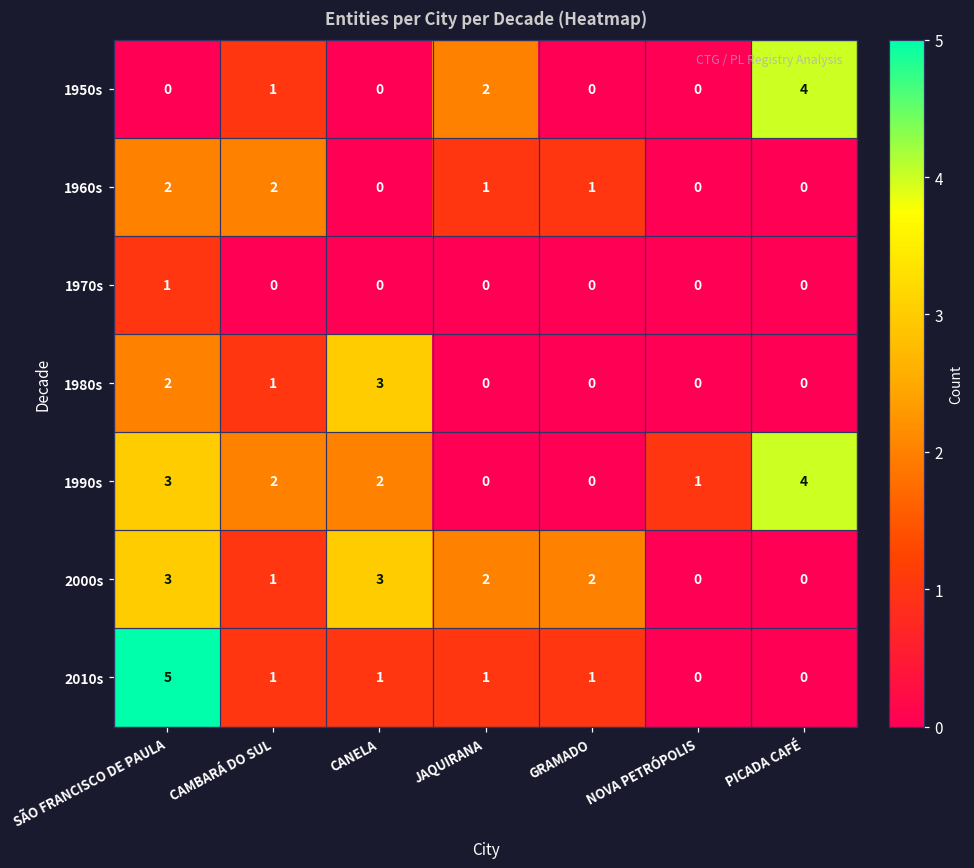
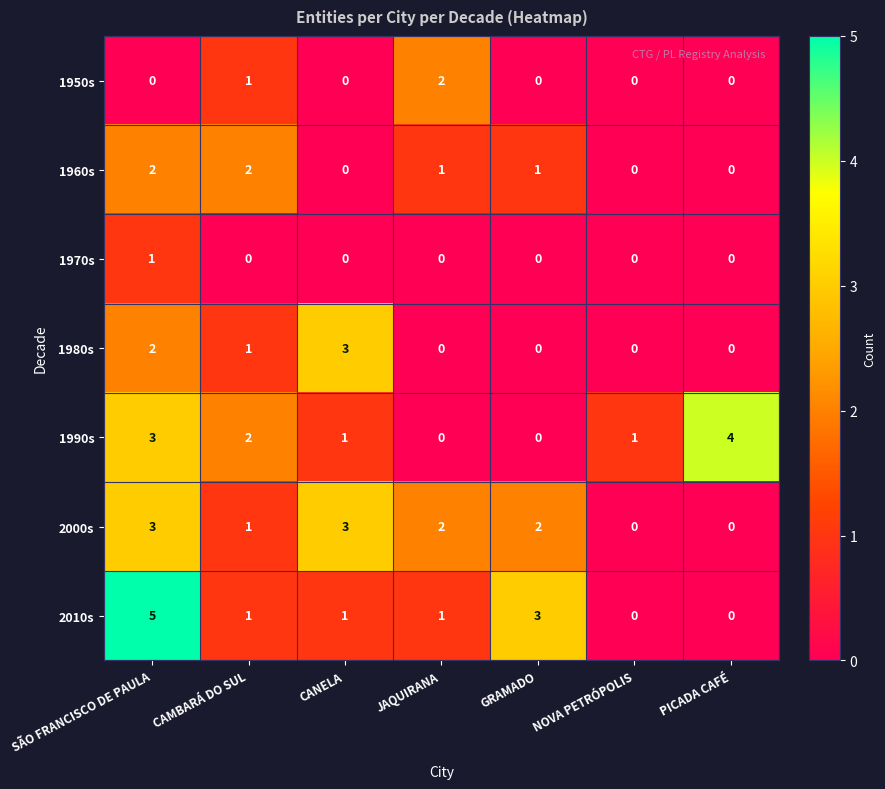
  {
    "1950s": {
      "SÃO FRANCISCO DE PAULA": 0,
      "CAMBARÁ DO SUL": 1,
      "CANELA": 0,
      "JAQUIRANA": 2,
      "GRAMADO": 0,
      "NOVA PETRÓPOLIS": 0,
-     "PICADA CAFÉ": 4
+     "PICADA CAFÉ": 0
    },
    "1960s": {
      "SÃO FRANCISCO DE PAULA": 2,
      "CAMBARÁ DO SUL": 2,
      "CANELA": 0,
      "JAQUIRANA": 1,
      "GRAMADO": 1,
      "NOVA PETRÓPOLIS": 0,
      "PICADA CAFÉ": 0
    },
    "1970s": {
      "SÃO FRANCISCO DE PAULA": 1,
      "CAMBARÁ DO SUL": 0,
      "CANELA": 0,
      "JAQUIRANA": 0,
      "GRAMADO": 0,
      "NOVA PETRÓPOLIS": 0,
      "PICADA CAFÉ": 0
    },
    "1980s": {
      "SÃO FRANCISCO DE PAULA": 2,
      "CAMBARÁ DO SUL": 1,
      "CANELA": 3,
      "JAQUIRANA": 0,
      "GRAMADO": 0,
      "NOVA PETRÓPOLIS": 0,
      "PICADA CAFÉ": 0
    },
    "1990s": {
      "SÃO FRANCISCO DE PAULA": 3,
      "CAMBARÁ DO SUL": 2,
-     "CANELA": 2,
+     "CANELA": 1,
      "JAQUIRANA": 0,
      "GRAMADO": 0,
      "NOVA PETRÓPOLIS": 1,
      "PICADA CAFÉ": 4
    },
    "2000s": {
      "SÃO FRANCISCO DE PAULA": 3,
      "CAMBARÁ DO SUL": 1,
      "CANELA": 3,
      "JAQUIRANA": 2,
      "GRAMADO": 2,
      "NOVA PETRÓPOLIS": 0,
      "PICADA CAFÉ": 0
    },
    "2010s": {
      "SÃO FRANCISCO DE PAULA": 5,
      "CAMBARÁ DO SUL": 1,
      "CANELA": 1,
      "JAQUIRANA": 1,
-     "GRAMADO": 1,
+     "GRAMADO": 3,
      "NOVA PETRÓPOLIS": 0,
      "PICADA CAFÉ": 0
    }
  }
